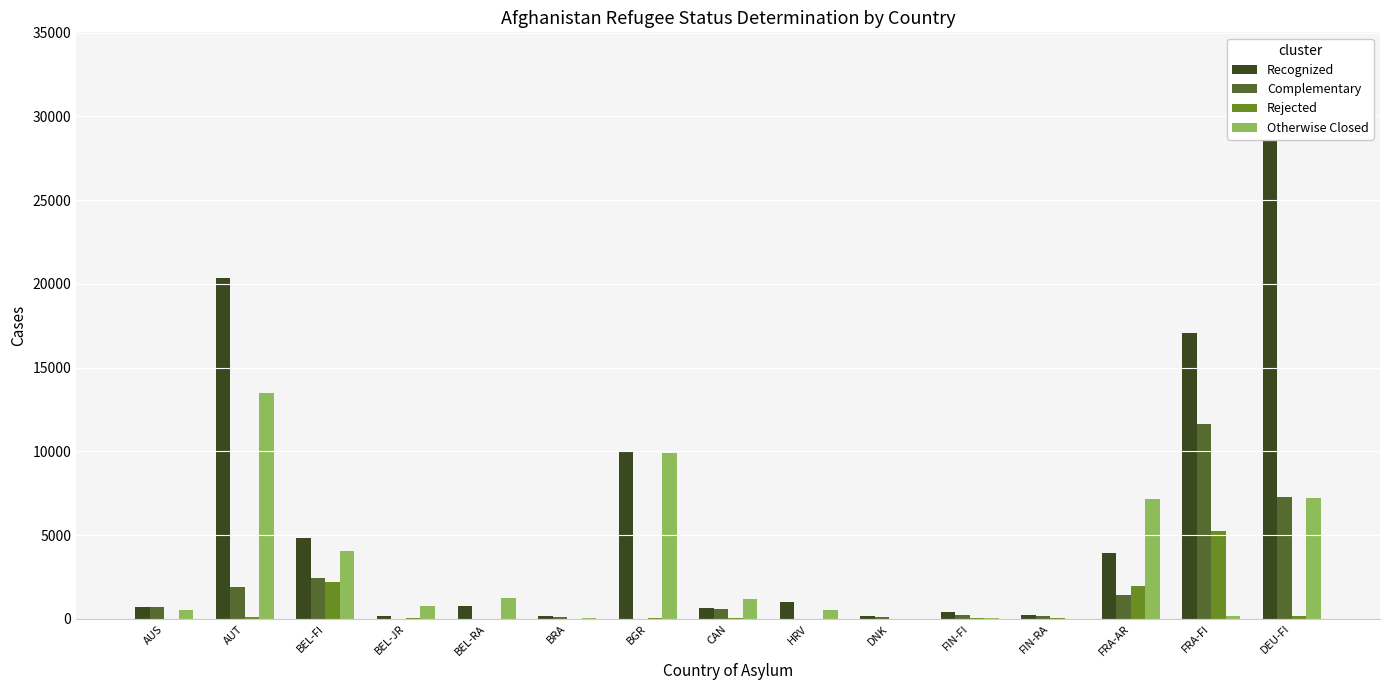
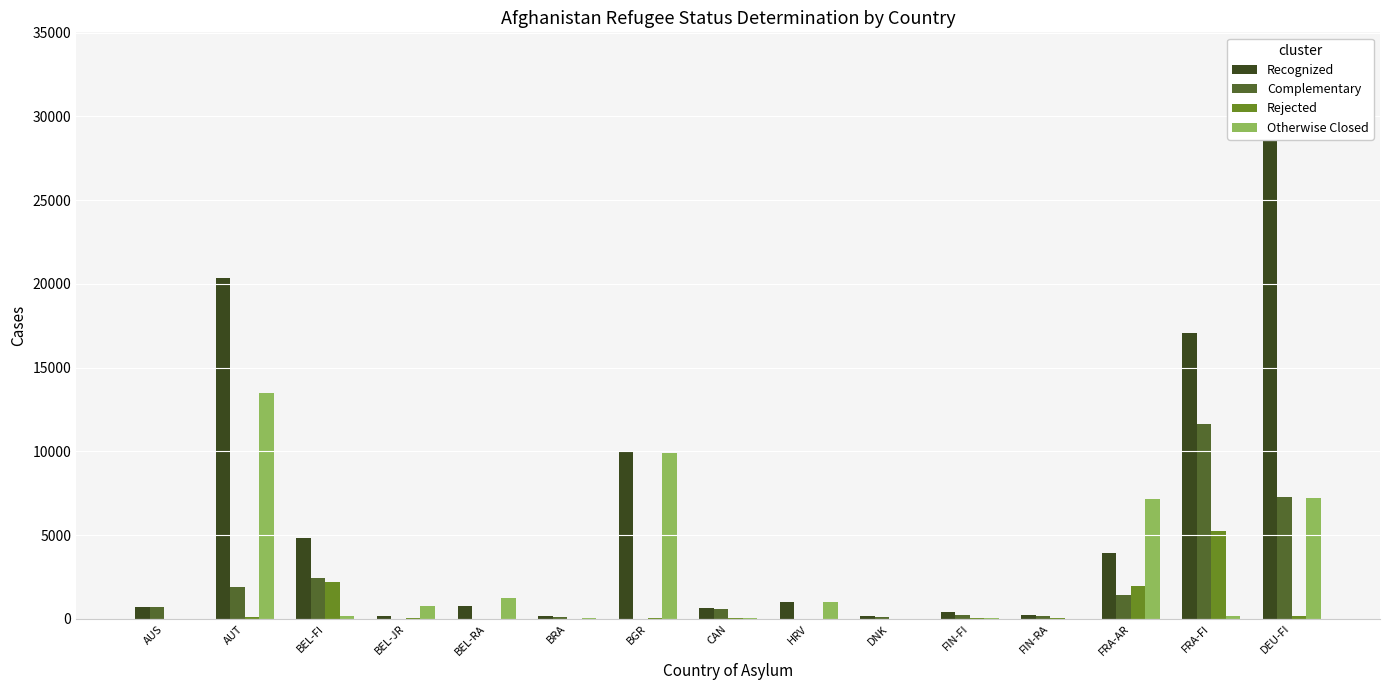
  {
    "Otherwise Closed": {
-     "AUS": 500,
+     "AUS": 0,
      "AUT": 13500,
-     "BEL-FI": 4000,
+     "BEL-FI": 200,
      "BEL-JR": 700,
      "BEL-RA": 1300,
      "BGR": 9900,
-     "CAN": 1200,
-     "HRV": 500,
+     "CAN": 0,
+     "HRV": 1000,
      "DNK": 0,
      "FRA-AR": 7200,
      "DEU-FI": 7200
    }
  }
